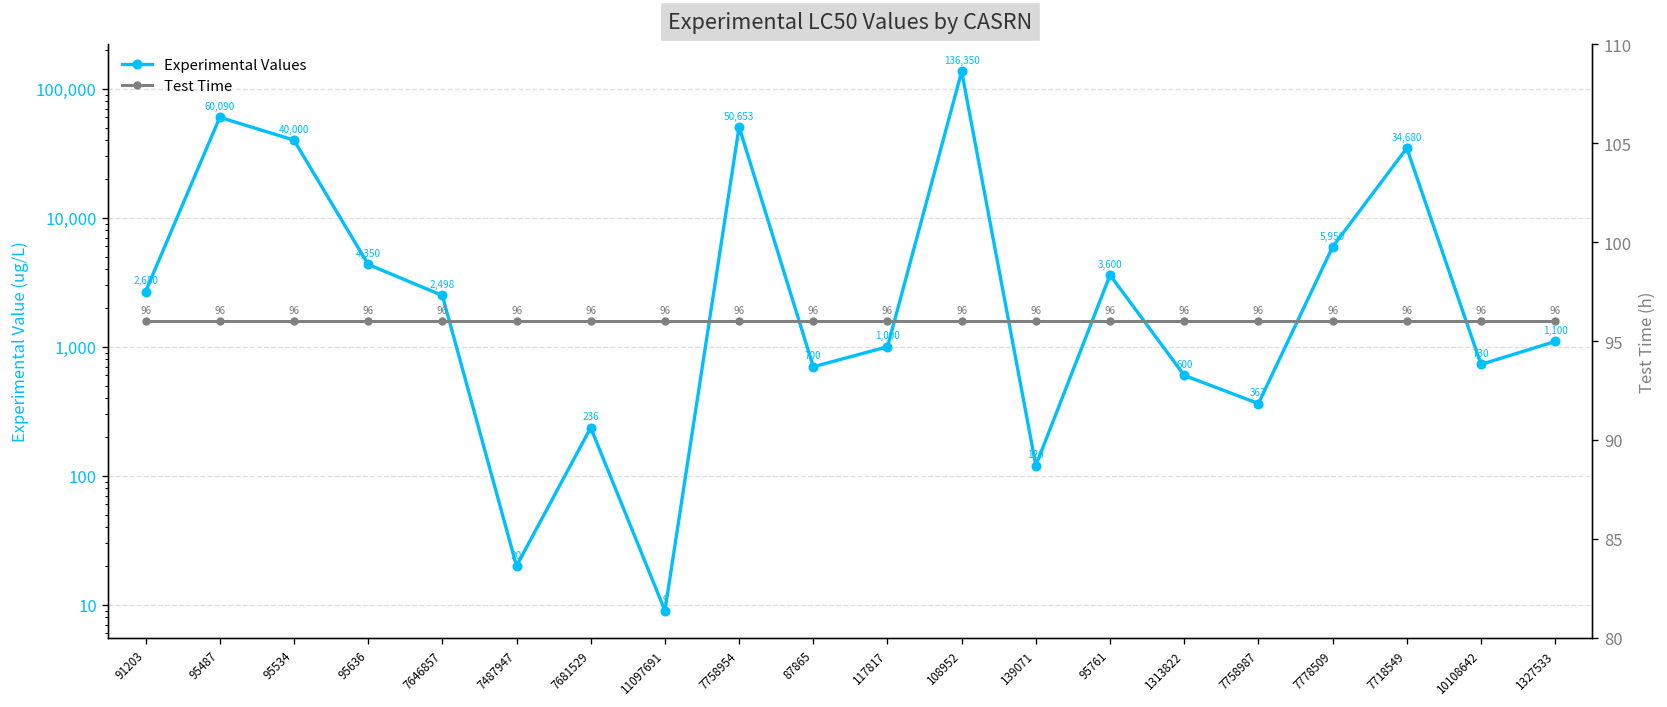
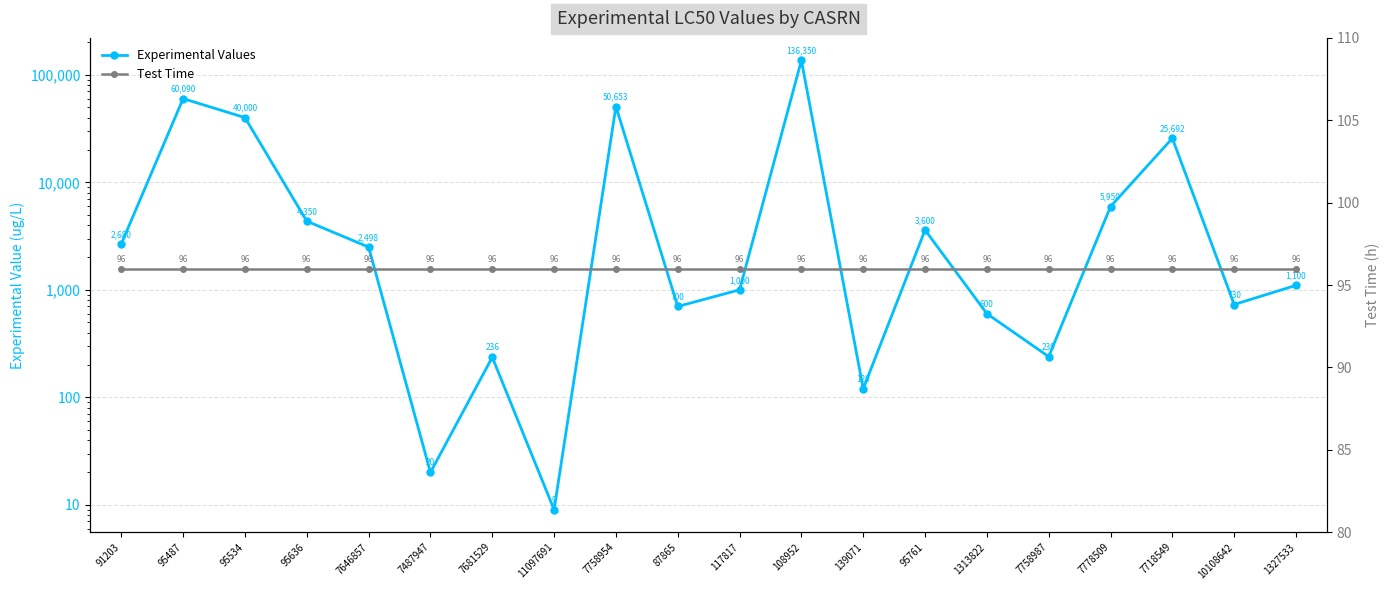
  {
    "Experimental Values": {
      "91203": "2,680",
      "95487": "60,090",
      "95534": "40,000",
      "95636": "4,350",
      "7646857": "2,498",
      "7487947": "20",
      "7681529": "236",
      "11097691": "9",
      "7758954": "50,653",
      "87865": "700",
      "117817": "1,000",
      "108952": "136,350",
      "139071": "120",
      "95761": "3,600",
      "1313822": "600",
-     "7758987": "363",
+     "7758987": "239",
      "7778509": "5,950",
-     "7718549": "34,680",
+     "7718549": "25,692",
      "10108642": "730",
      "1327533": "1,100"
    },
    "Test Time": {
      "91203": "96",
      "95487": "96",
      "95534": "96",
      "95636": "96",
      "7646857": "96",
      "7487947": "96",
      "7681529": "96",
      "11097691": "96",
      "7758954": "96",
      "87865": "96",
      "117817": "96",
      "108952": "96",
      "139071": "96",
      "95761": "96",
      "1313822": "96",
      "7758987": "96",
      "7778509": "96",
      "7718549": "96",
      "10108642": "96",
      "1327533": "96"
    }
  }
